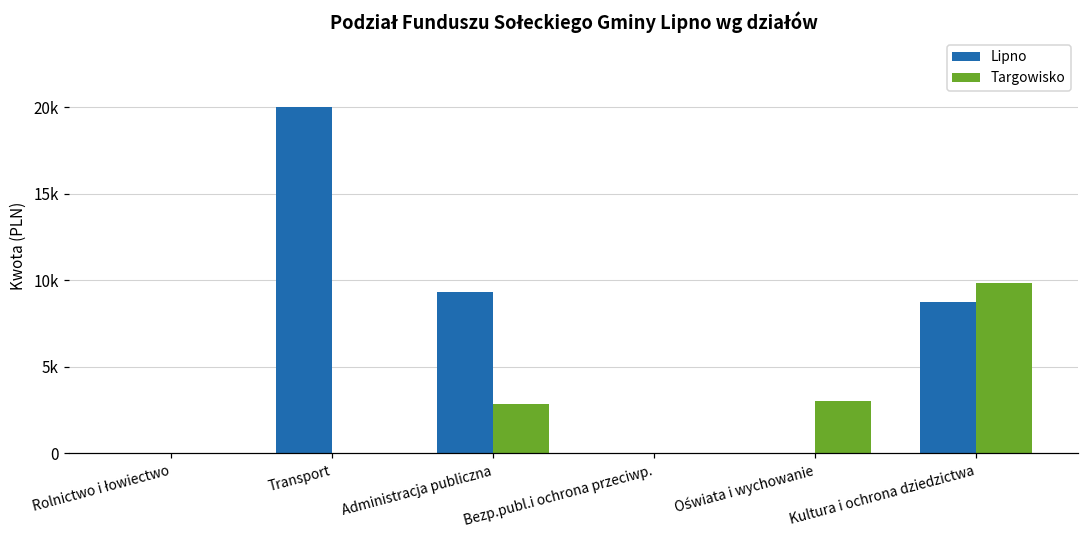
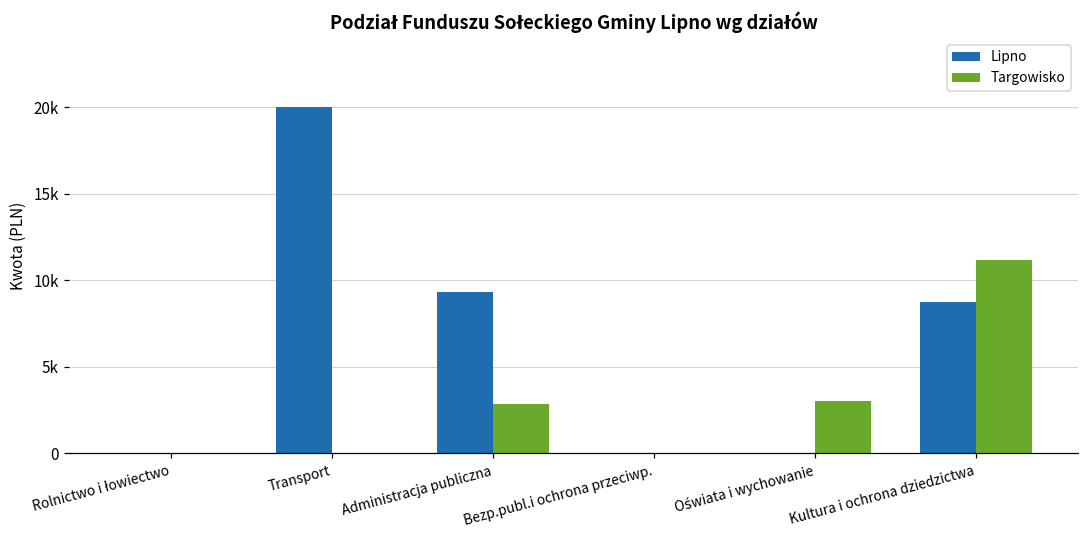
  {
    "Lipno": {
      "Rolnictwo i łowiectwo": 0,
      "Transport": 20000,
      "Administracja publiczna": 9300,
      "Bezp.publ.i ochrona przeciwp.": 0,
      "Oświata i wychowanie": 0,
      "Kultura i ochrona dziedzictwa": 8700
    },
    "Targowisko": {
      "Rolnictwo i łowiectwo": 0,
      "Transport": 0,
      "Administracja publiczna": 2900,
      "Bezp.publ.i ochrona przeciwp.": 0,
      "Oświata i wychowanie": 3000,
-     "Kultura i ochrona dziedzictwa": 9800
+     "Kultura i ochrona dziedzictwa": 11200
    }
  }
